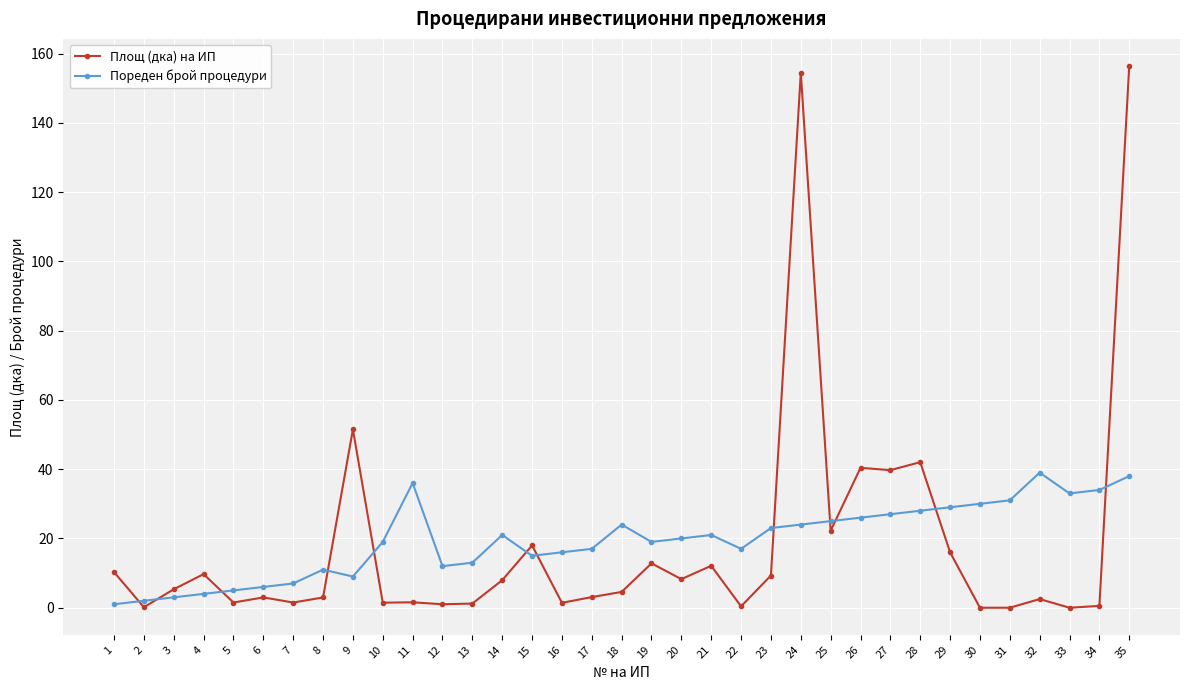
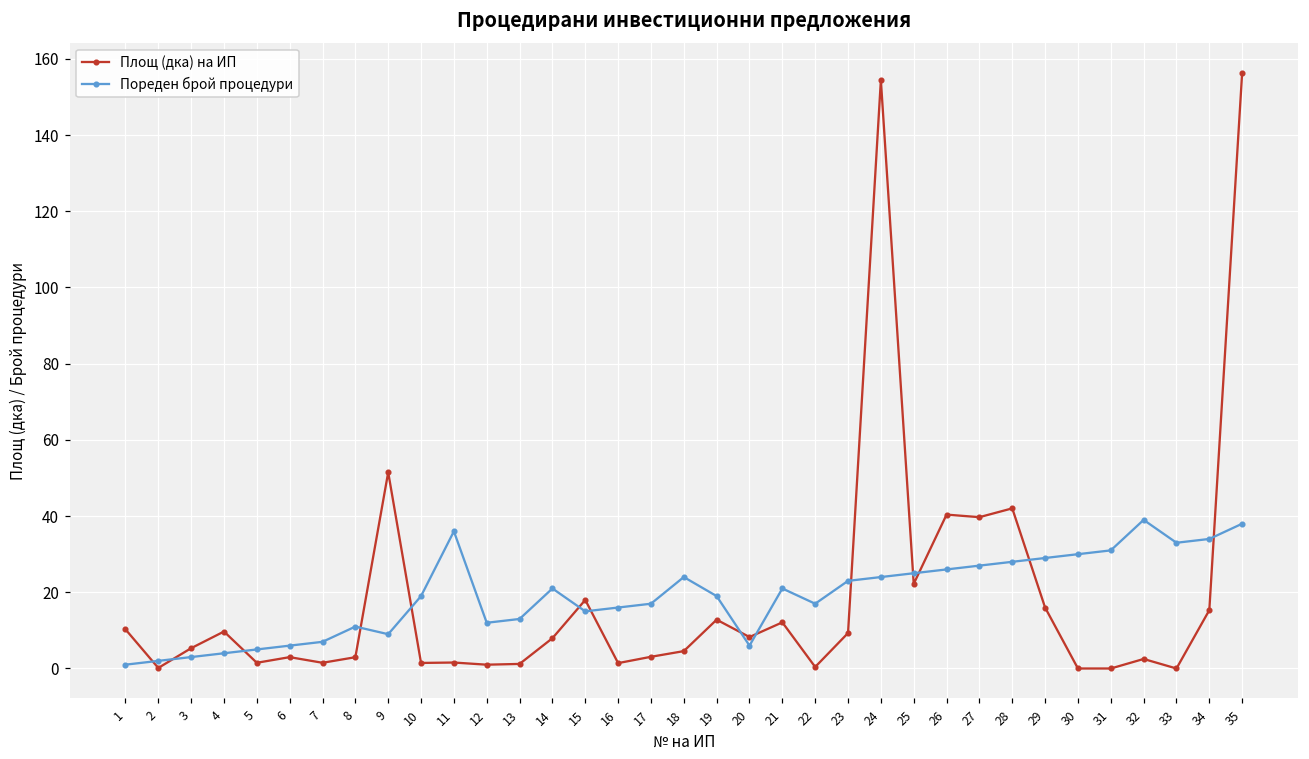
  {
    "Площ (дка) на ИП": {
      "1": 10,
      "2": 0,
      "3": 5,
      "4": 10,
      "5": 2,
      "6": 3,
      "7": 2,
      "8": 3,
      "9": 52,
      "10": 1,
      "11": 2,
      "12": 1,
      "13": 1,
      "14": 8,
      "15": 18,
      "16": 1,
      "17": 3,
      "18": 5,
      "19": 13,
      "20": 8,
      "21": 12,
      "22": 0,
      "23": 9,
      "24": 154,
      "25": 22,
      "26": 40,
      "27": 40,
      "28": 42,
      "29": 16,
      "30": 0,
      "31": 0,
      "32": 3,
      "33": 0,
-     "34": 1,
+     "34": 15,
      "35": 156
    },
    "Пореден брой процедури": {
      "1": 1,
      "2": 2,
      "3": 3,
      "4": 4,
      "5": 5,
      "6": 6,
      "7": 7,
      "8": 11,
      "9": 9,
      "10": 19,
      "11": 36,
      "12": 12,
      "13": 13,
      "14": 21,
      "15": 15,
      "16": 16,
      "17": 17,
      "18": 24,
      "19": 19,
-     "20": 20,
+     "20": 6,
      "21": 21,
      "22": 17,
      "23": 23,
      "24": 24,
      "25": 25,
      "26": 26,
      "27": 27,
      "28": 28,
      "29": 29,
      "30": 30,
      "31": 31,
      "32": 39,
      "33": 33,
      "34": 34,
      "35": 38
    }
  }
